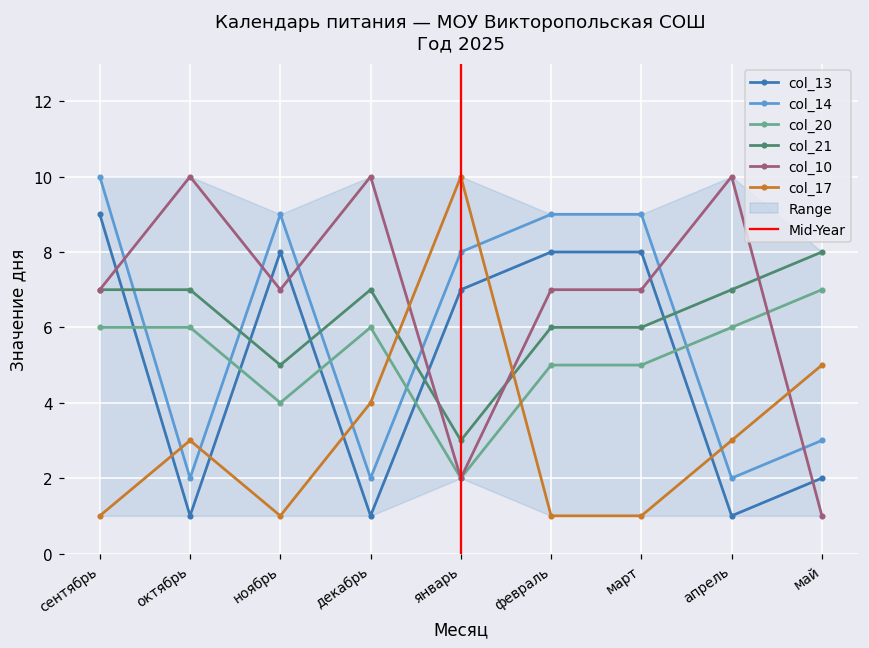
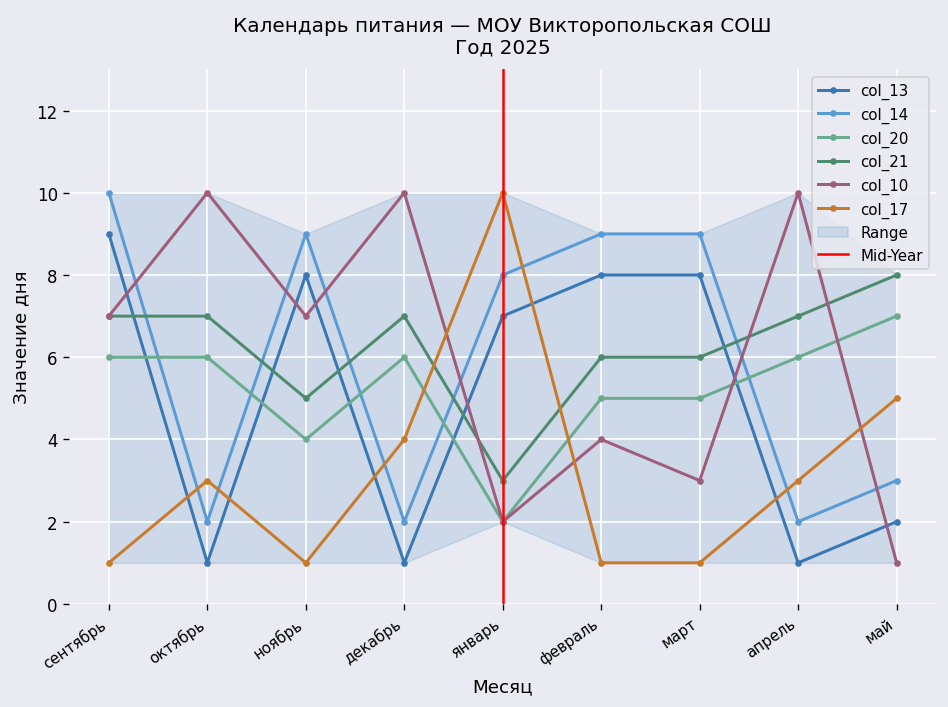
  {
    "col_10": {
      "ноябрь": 7,
-     "февраль": 7,
-     "март": 7,
+     "февраль": 4,
+     "март": 3,
      "май": 1
    },
    "col_17": {
      "сентябрь": 1,
      "октябрь": 3,
      "ноябрь": 1,
      "декабрь": 4,
      "февраль": 1,
      "март": 1,
      "апрель": 3,
      "май": 5
    }
  }
